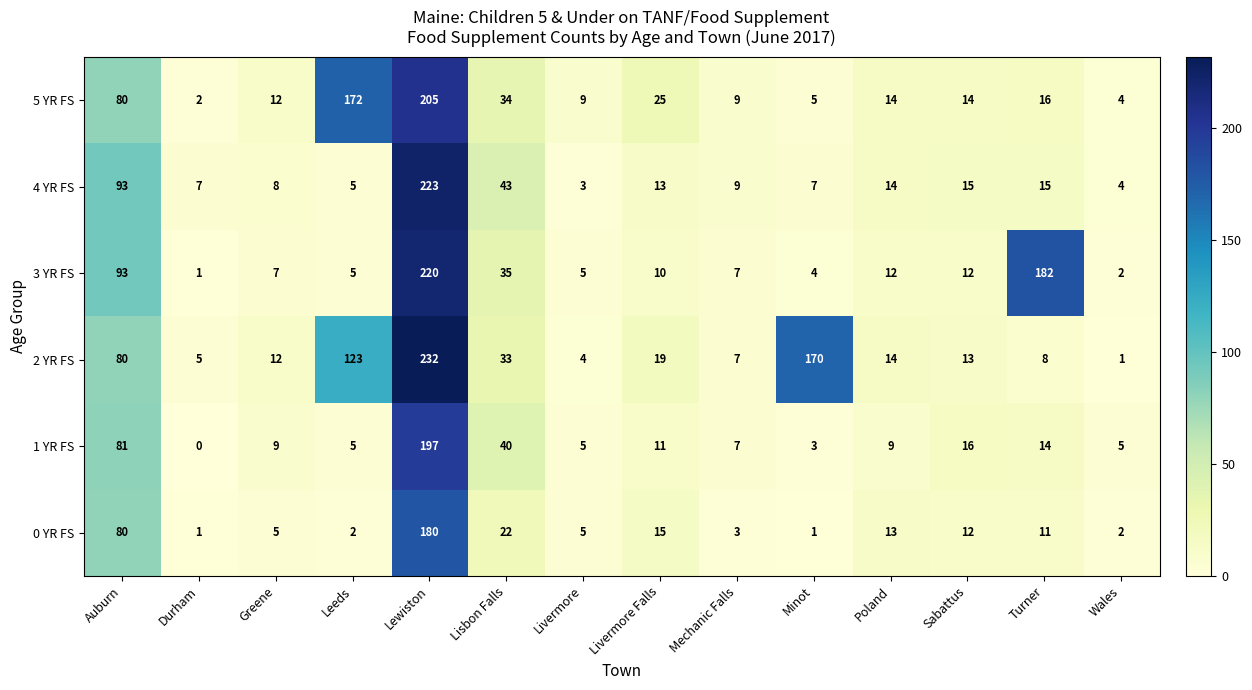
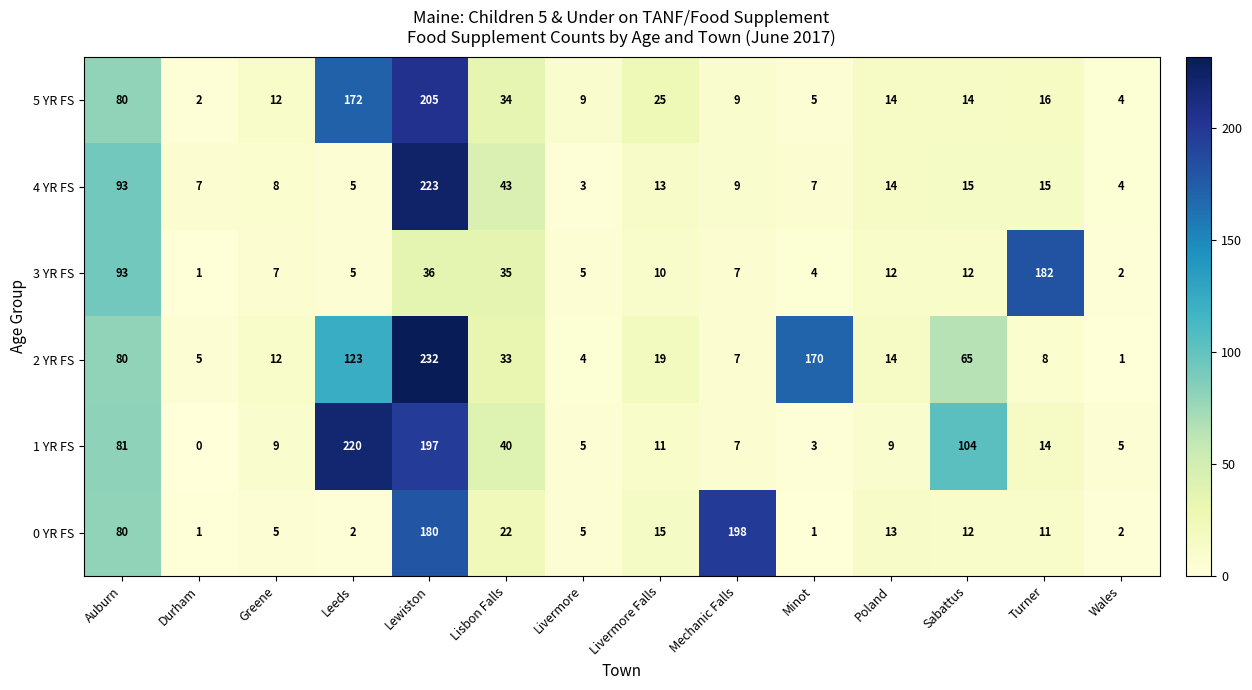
  {
    "5 YR FS": {
      "Auburn": 80,
      "Durham": 2,
      "Greene": 12,
      "Leeds": 172,
      "Lewiston": 205,
      "Lisbon Falls": 34,
      "Livermore": 9,
      "Livermore Falls": 25,
      "Mechanic Falls": 9,
      "Minot": 5,
      "Poland": 14,
      "Sabattus": 14,
      "Turner": 16,
      "Wales": 4
    },
    "4 YR FS": {
      "Auburn": 93,
      "Durham": 7,
      "Greene": 8,
      "Leeds": 5,
      "Lewiston": 223,
      "Lisbon Falls": 43,
      "Livermore": 3,
      "Livermore Falls": 13,
      "Mechanic Falls": 9,
      "Minot": 7,
      "Poland": 14,
      "Sabattus": 15,
      "Turner": 15,
      "Wales": 4
    },
    "3 YR FS": {
      "Auburn": 93,
      "Durham": 1,
      "Greene": 7,
      "Leeds": 5,
-     "Lewiston": 220,
+     "Lewiston": 36,
      "Lisbon Falls": 35,
      "Livermore": 5,
      "Livermore Falls": 10,
      "Mechanic Falls": 7,
      "Minot": 4,
      "Poland": 12,
      "Sabattus": 12,
      "Turner": 182,
      "Wales": 2
    },
    "2 YR FS": {
      "Auburn": 80,
      "Durham": 5,
      "Greene": 12,
      "Leeds": 123,
      "Lewiston": 232,
      "Lisbon Falls": 33,
      "Livermore": 4,
      "Livermore Falls": 19,
      "Mechanic Falls": 7,
      "Minot": 170,
      "Poland": 14,
-     "Sabattus": 13,
+     "Sabattus": 65,
      "Turner": 8,
      "Wales": 1
    },
    "1 YR FS": {
      "Auburn": 81,
      "Durham": 0,
      "Greene": 9,
-     "Leeds": 5,
+     "Leeds": 220,
      "Lewiston": 197,
      "Lisbon Falls": 40,
      "Livermore": 5,
      "Livermore Falls": 11,
      "Mechanic Falls": 7,
      "Minot": 3,
      "Poland": 9,
-     "Sabattus": 16,
+     "Sabattus": 104,
      "Turner": 14,
      "Wales": 5
    },
    "0 YR FS": {
      "Auburn": 80,
      "Durham": 1,
      "Greene": 5,
      "Leeds": 2,
      "Lewiston": 180,
      "Lisbon Falls": 22,
      "Livermore": 5,
      "Livermore Falls": 15,
-     "Mechanic Falls": 3,
+     "Mechanic Falls": 198,
      "Minot": 1,
      "Poland": 13,
      "Sabattus": 12,
      "Turner": 11,
      "Wales": 2
    }
  }
